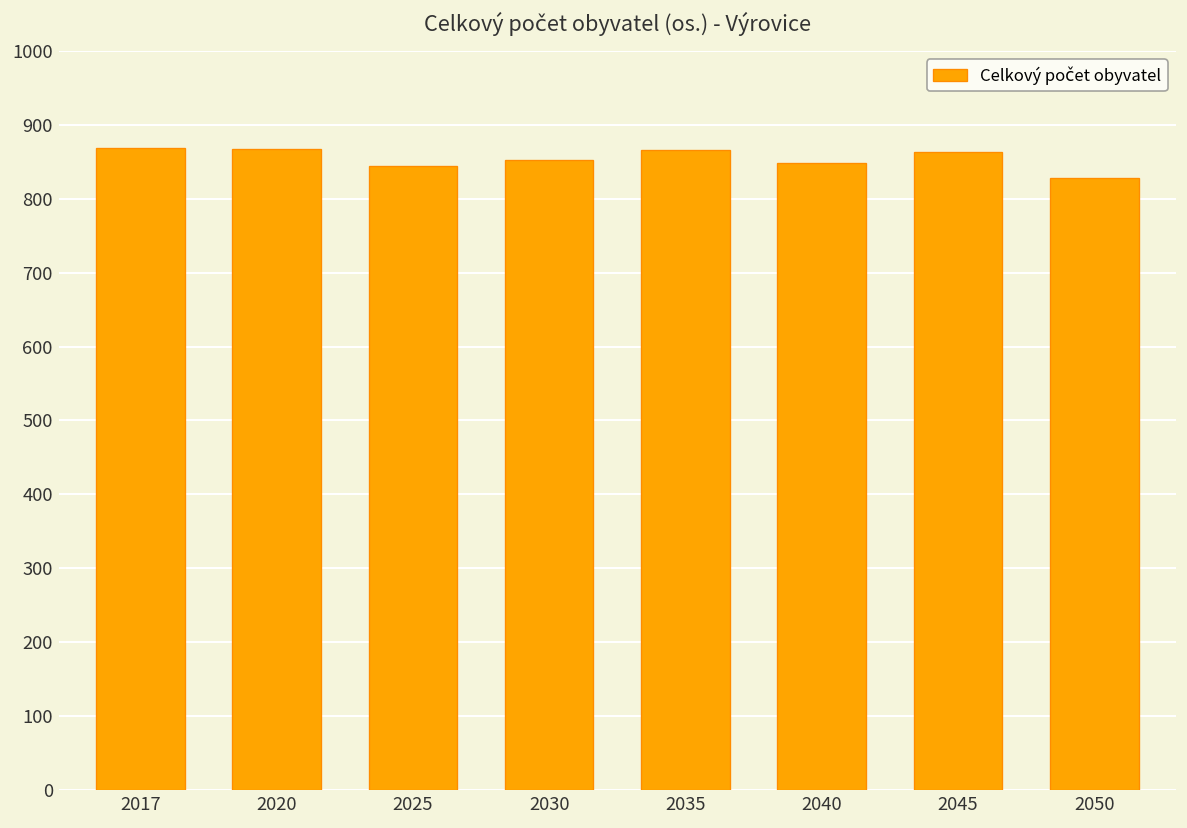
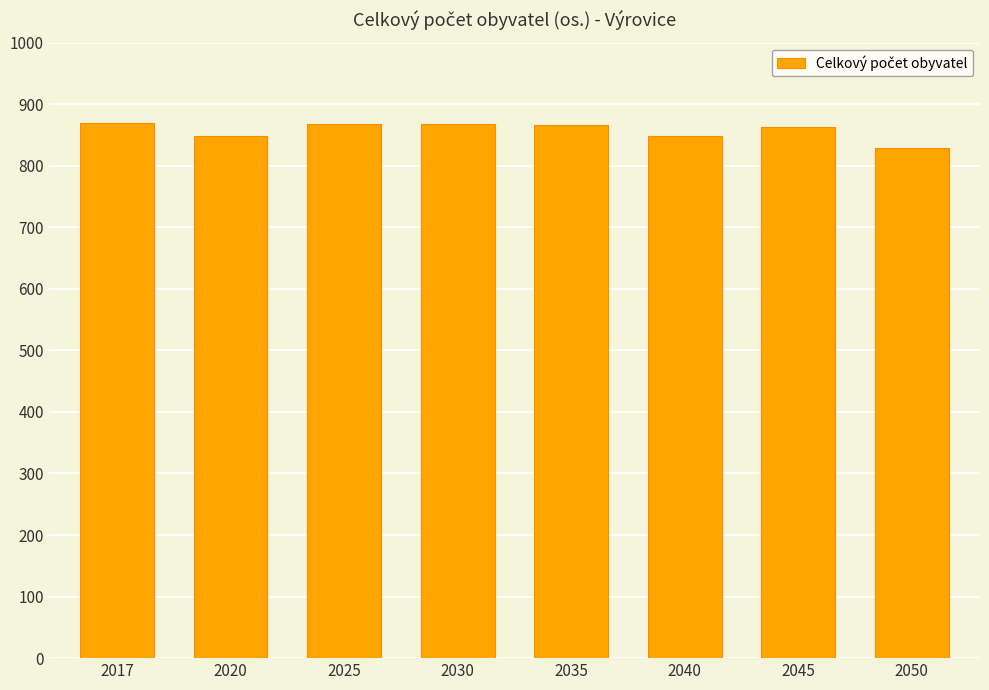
  {
    "2017": 870,
-   "2020": 870,
-   "2025": 840,
-   "2030": 850,
+   "2020": 850,
+   "2025": 870,
+   "2030": 870,
    "2035": 870,
    "2040": 850,
    "2045": 860,
    "2050": 830
  }
